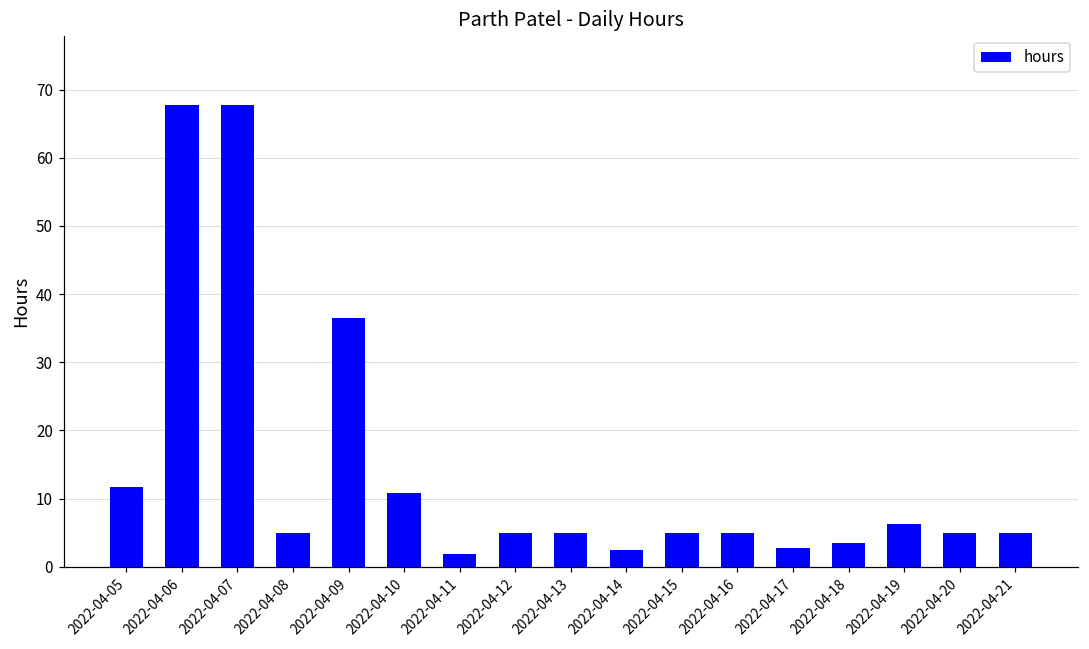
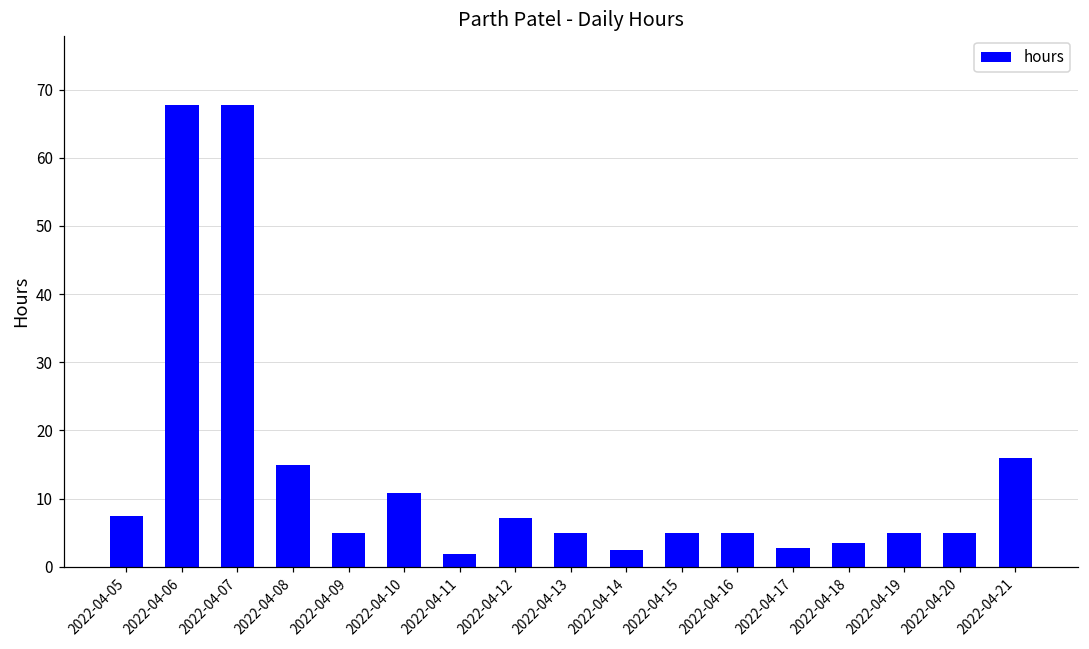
  {
-   "2022-04-05": 12,
+   "2022-04-05": 7,
    "2022-04-06": 68,
    "2022-04-07": 68,
-   "2022-04-08": 5,
-   "2022-04-09": 37,
+   "2022-04-08": 15,
+   "2022-04-09": 5,
    "2022-04-10": 11,
    "2022-04-11": 2,
-   "2022-04-12": 5,
+   "2022-04-12": 7,
    "2022-04-13": 5,
    "2022-04-14": 3,
    "2022-04-15": 5,
    "2022-04-16": 5,
    "2022-04-17": 3,
    "2022-04-18": 4,
-   "2022-04-19": 6,
+   "2022-04-19": 5,
    "2022-04-20": 5,
-   "2022-04-21": 5
+   "2022-04-21": 16
  }
